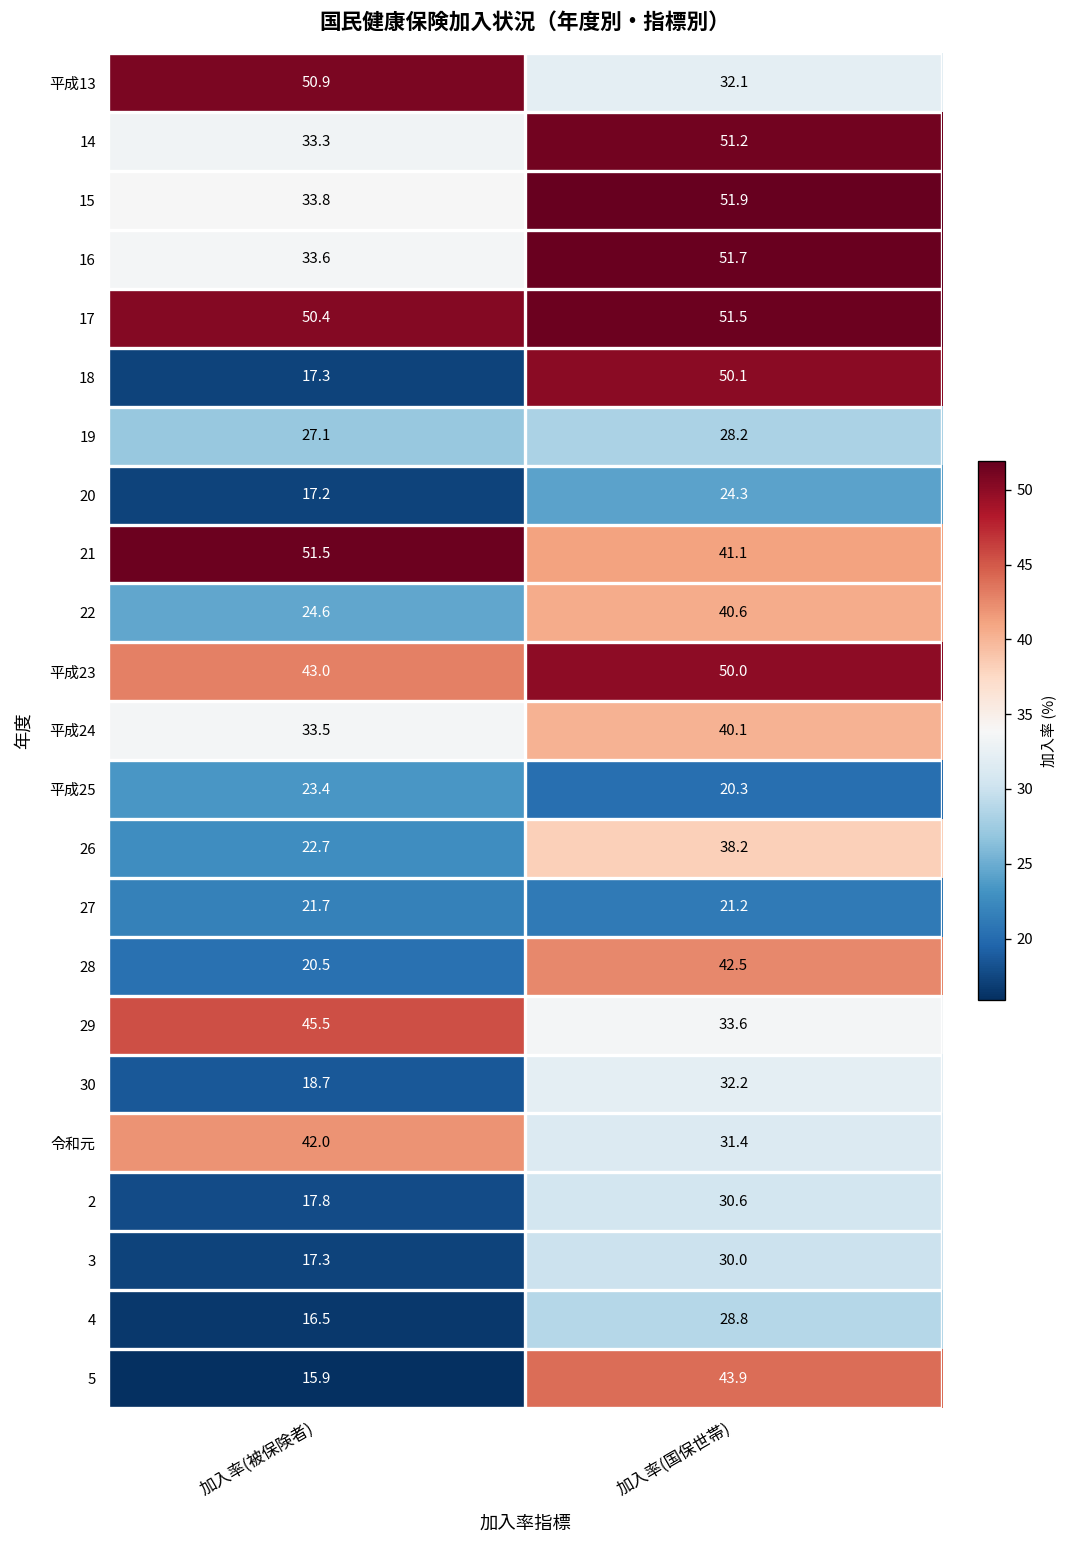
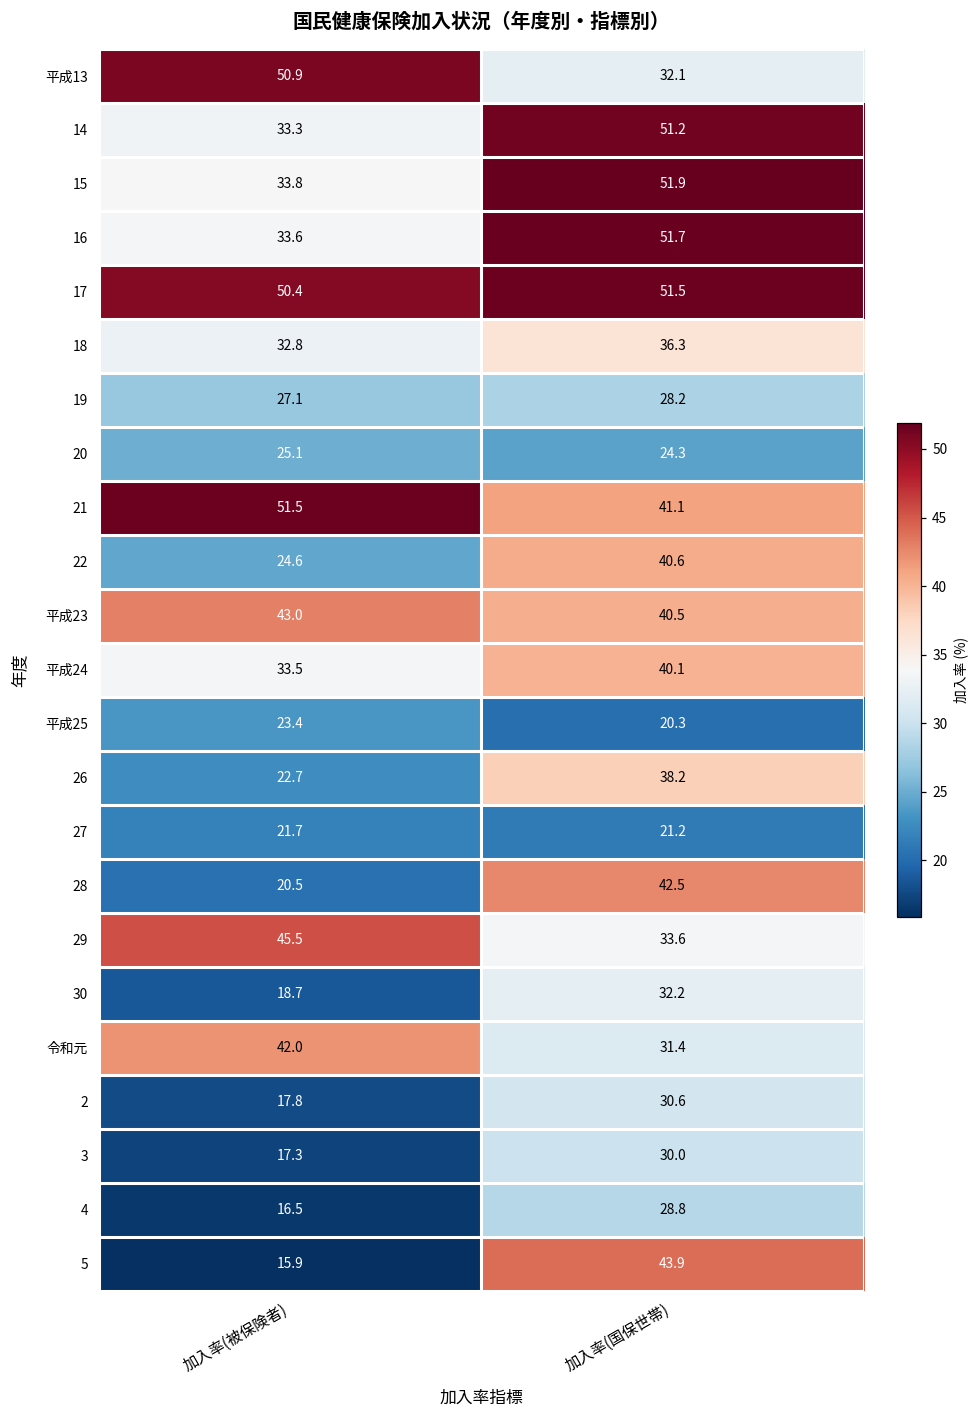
  {
    "平成13": {
      "加入率(被保険者)": 50.9,
      "加入率(国保世帯)": 32.1
    },
    "14": {
      "加入率(被保険者)": 33.3,
      "加入率(国保世帯)": 51.2
    },
    "15": {
      "加入率(被保険者)": 33.8,
      "加入率(国保世帯)": 51.9
    },
    "16": {
      "加入率(被保険者)": 33.6,
      "加入率(国保世帯)": 51.7
    },
    "17": {
      "加入率(被保険者)": 50.4,
      "加入率(国保世帯)": 51.5
    },
    "18": {
-     "加入率(被保険者)": 17.3,
-     "加入率(国保世帯)": 50.1
+     "加入率(被保険者)": 32.8,
+     "加入率(国保世帯)": 36.3
    },
    "19": {
      "加入率(被保険者)": 27.1,
      "加入率(国保世帯)": 28.2
    },
    "20": {
-     "加入率(被保険者)": 17.2,
+     "加入率(被保険者)": 25.1,
      "加入率(国保世帯)": 24.3
    },
    "21": {
      "加入率(被保険者)": 51.5,
      "加入率(国保世帯)": 41.1
    },
    "22": {
      "加入率(被保険者)": 24.6,
      "加入率(国保世帯)": 40.6
    },
    "平成23": {
      "加入率(被保険者)": 43.0,
-     "加入率(国保世帯)": 50.0
+     "加入率(国保世帯)": 40.5
    },
    "平成24": {
      "加入率(被保険者)": 33.5,
      "加入率(国保世帯)": 40.1
    },
    "平成25": {
      "加入率(被保険者)": 23.4,
      "加入率(国保世帯)": 20.3
    },
    "26": {
      "加入率(被保険者)": 22.7,
      "加入率(国保世帯)": 38.2
    },
    "27": {
      "加入率(被保険者)": 21.7,
      "加入率(国保世帯)": 21.2
    },
    "28": {
      "加入率(被保険者)": 20.5,
      "加入率(国保世帯)": 42.5
    },
    "29": {
      "加入率(被保険者)": 45.5,
      "加入率(国保世帯)": 33.6
    },
    "30": {
      "加入率(被保険者)": 18.7,
      "加入率(国保世帯)": 32.2
    },
    "令和元": {
      "加入率(被保険者)": 42.0,
      "加入率(国保世帯)": 31.4
    },
    "2": {
      "加入率(被保険者)": 17.8,
      "加入率(国保世帯)": 30.6
    },
    "3": {
      "加入率(被保険者)": 17.3,
      "加入率(国保世帯)": 30.0
    },
    "4": {
      "加入率(被保険者)": 16.5,
      "加入率(国保世帯)": 28.8
    },
    "5": {
      "加入率(被保険者)": 15.9,
      "加入率(国保世帯)": 43.9
    }
  }
